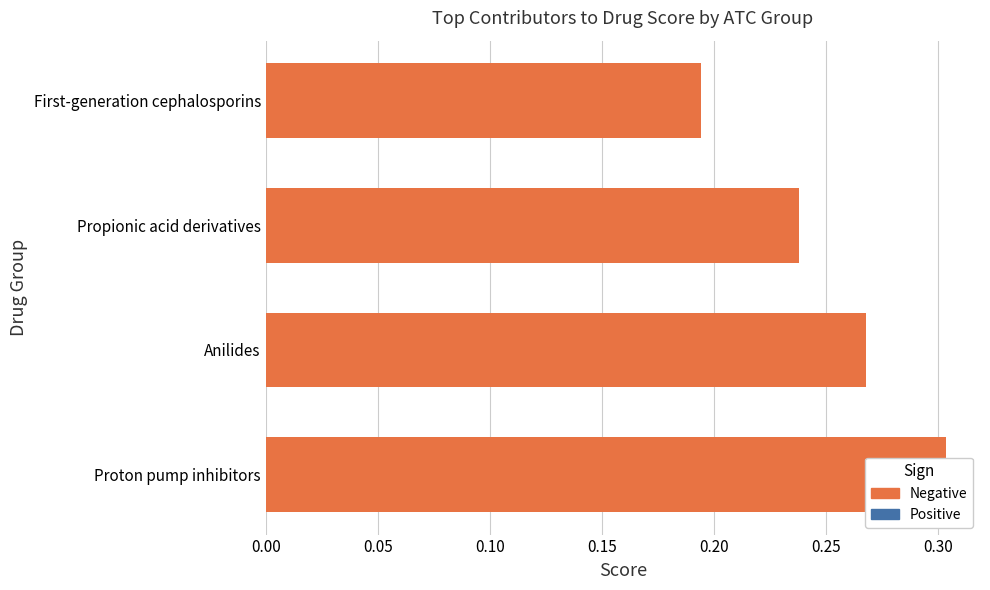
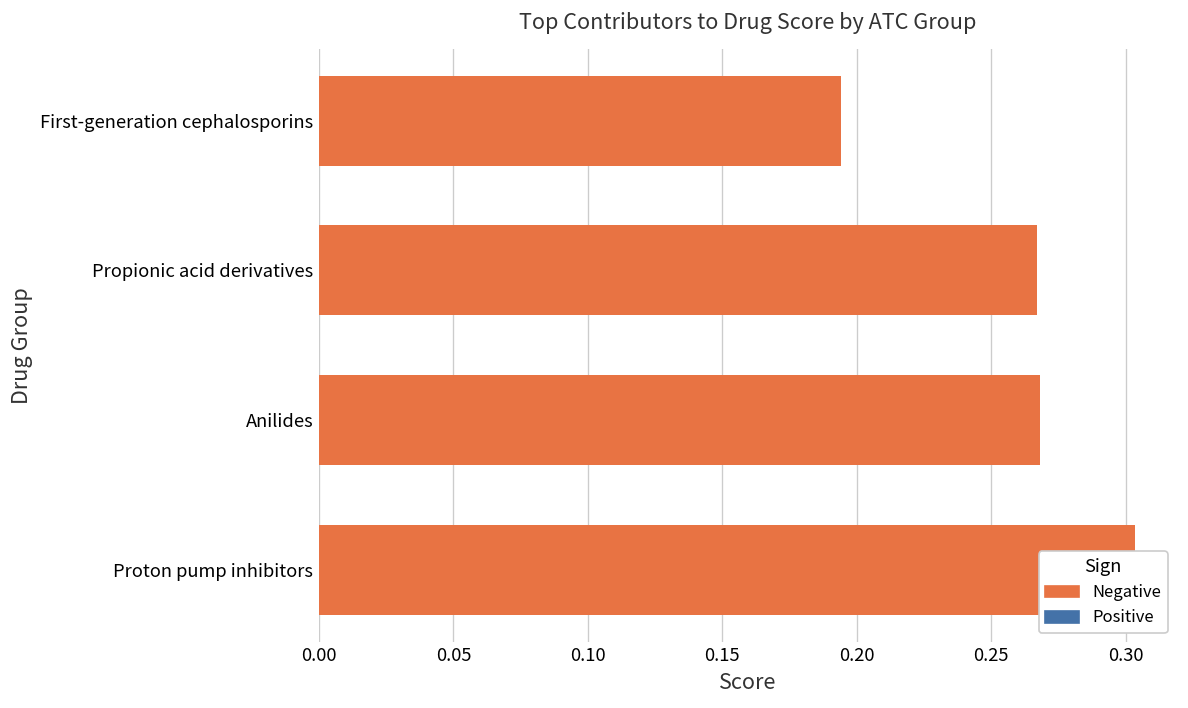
  {
    "First-generation cephalosporins": 0.194,
-   "Propionic acid derivatives": 0.238,
+   "Propionic acid derivatives": 0.267,
    "Anilides": 0.268
  }
